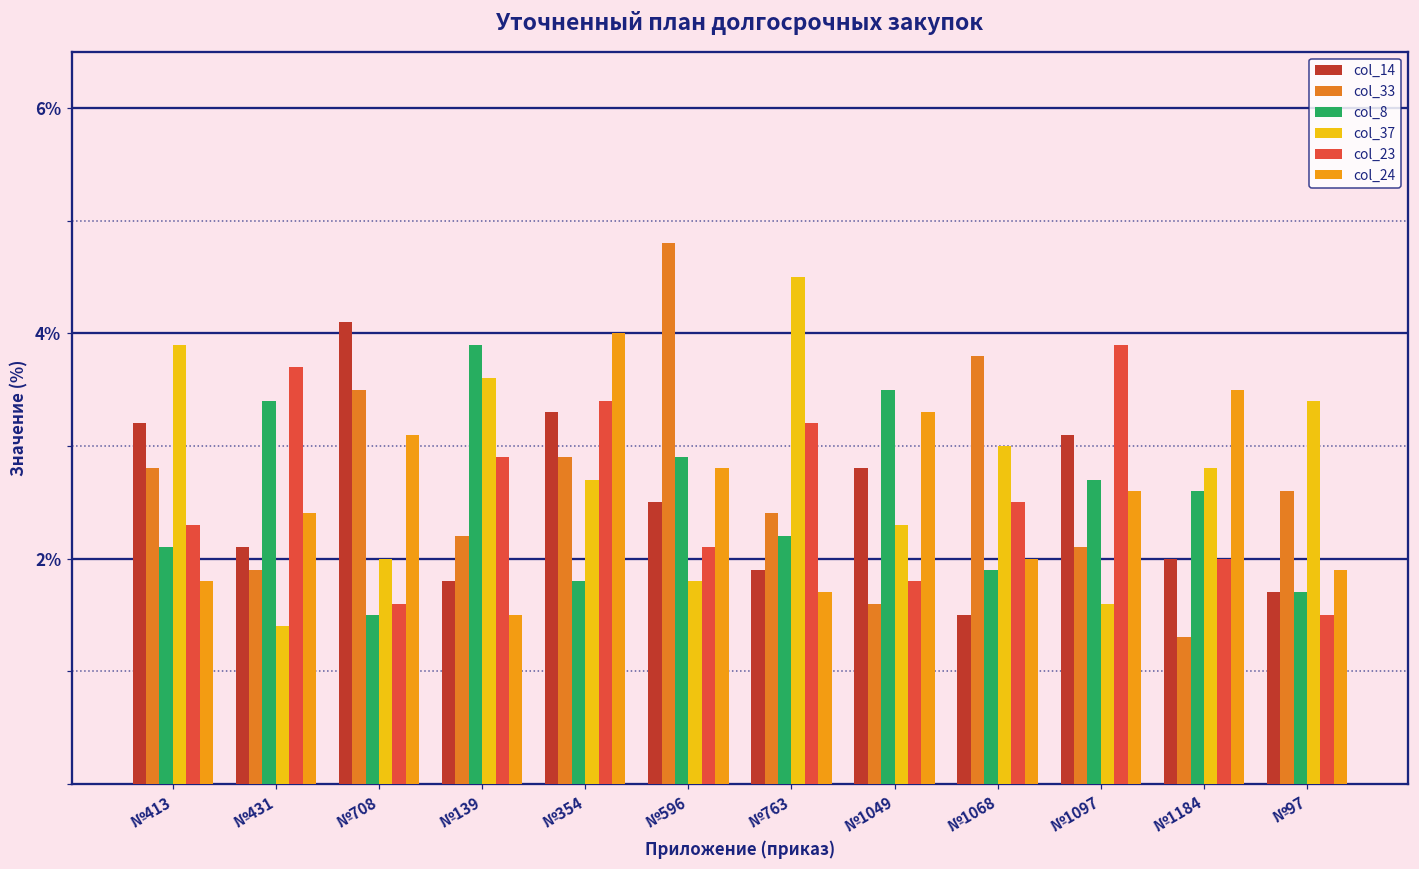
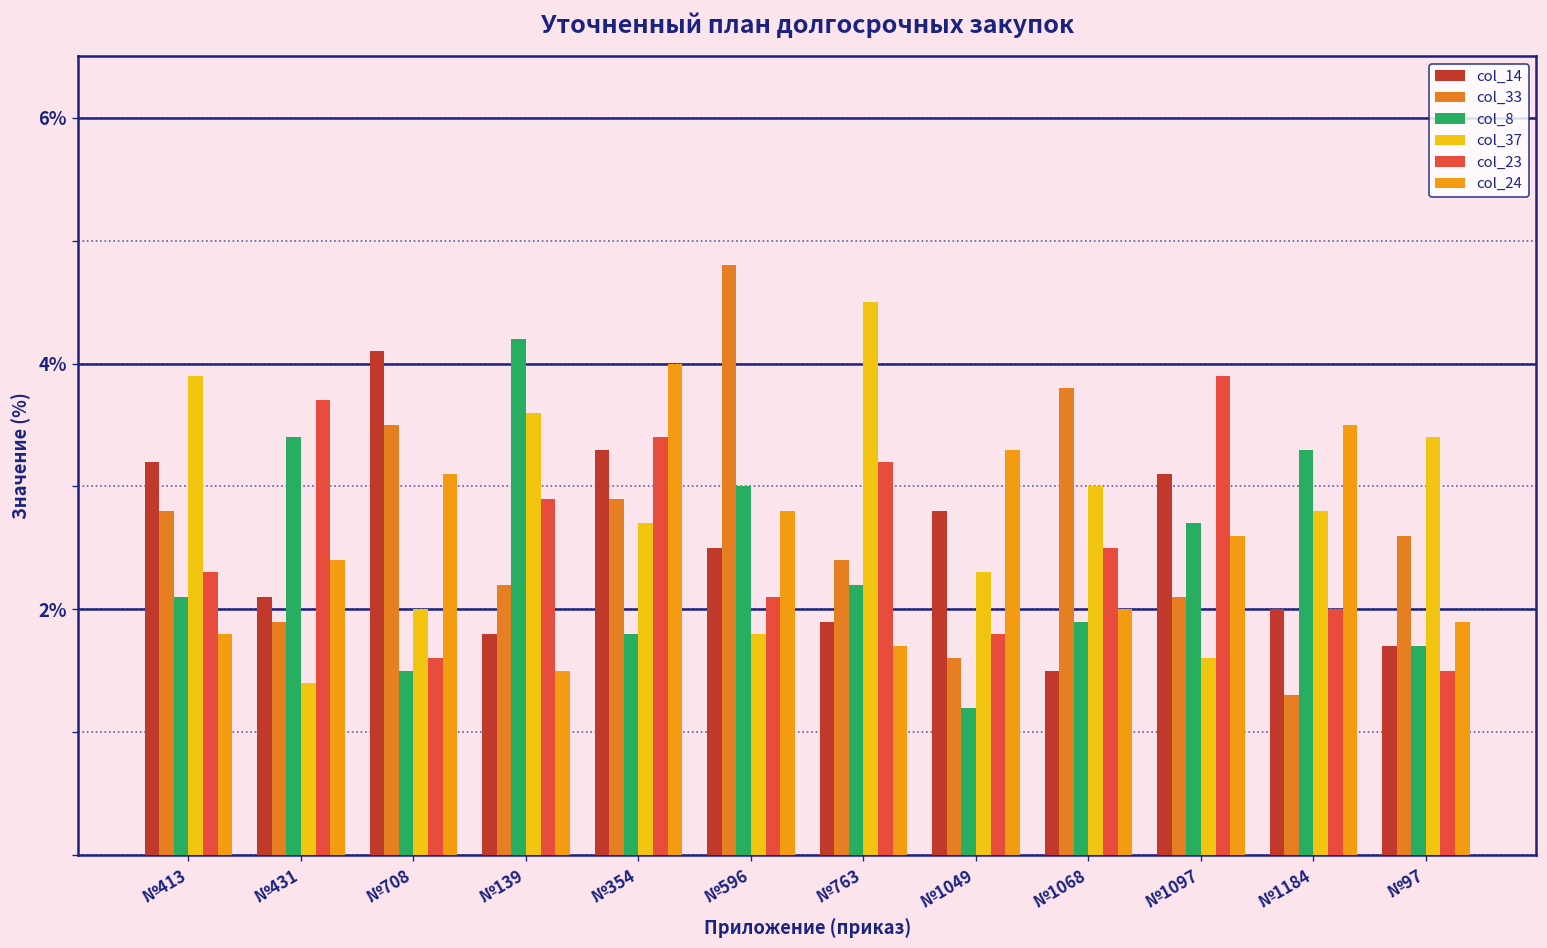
  {
    "col_8": {
      "№413": "2.1%",
      "№431": "3.4%",
      "№708": "1.5%",
-     "№139": "3.9%",
+     "№139": "4.2%",
      "№354": "1.8%",
-     "№596": "2.9%",
+     "№596": "3.0%",
      "№763": "2.2%",
-     "№1049": "3.5%",
+     "№1049": "1.2%",
      "№1068": "1.9%",
      "№1097": "2.7%",
-     "№1184": "2.6%",
+     "№1184": "3.3%",
      "№97": "1.7%"
    }
  }
